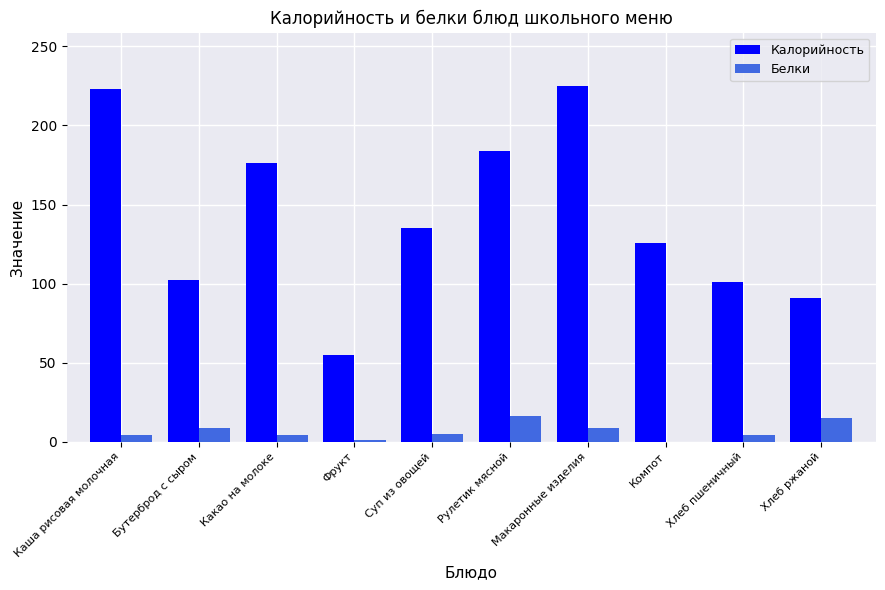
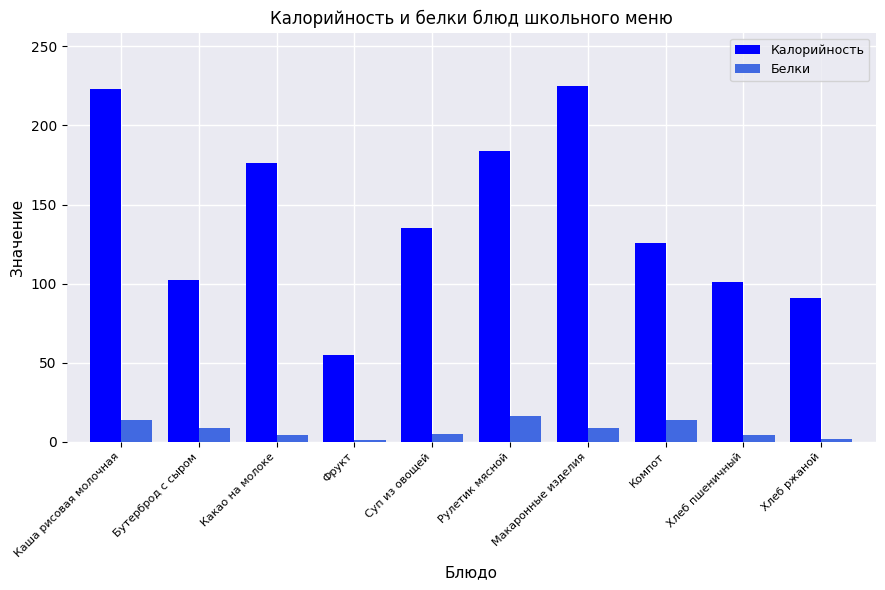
  {
    "Калорийность": {
      "Каша рисовая молочная": 223,
      "Бутерброд с сыром": 102,
      "Какао на молоке": 176,
      "Фрукт": 55,
      "Суп из овощей": 135,
      "Рулетик мясной": 184,
      "Макаронные изделия": 225,
      "Компот": 126,
      "Хлеб пшеничный": 101,
      "Хлеб ржаной": 91
    },
    "Белки": {
-     "Каша рисовая молочная": 4,
+     "Каша рисовая молочная": 14,
      "Бутерброд с сыром": 9,
      "Какао на молоке": 4,
      "Суп из овощей": 5,
      "Рулетик мясной": 16,
      "Макаронные изделия": 9,
-     "Компот": 0,
+     "Компот": 14,
      "Хлеб пшеничный": 4,
-     "Хлеб ржаной": 15
+     "Хлеб ржаной": 2
    }
  }
